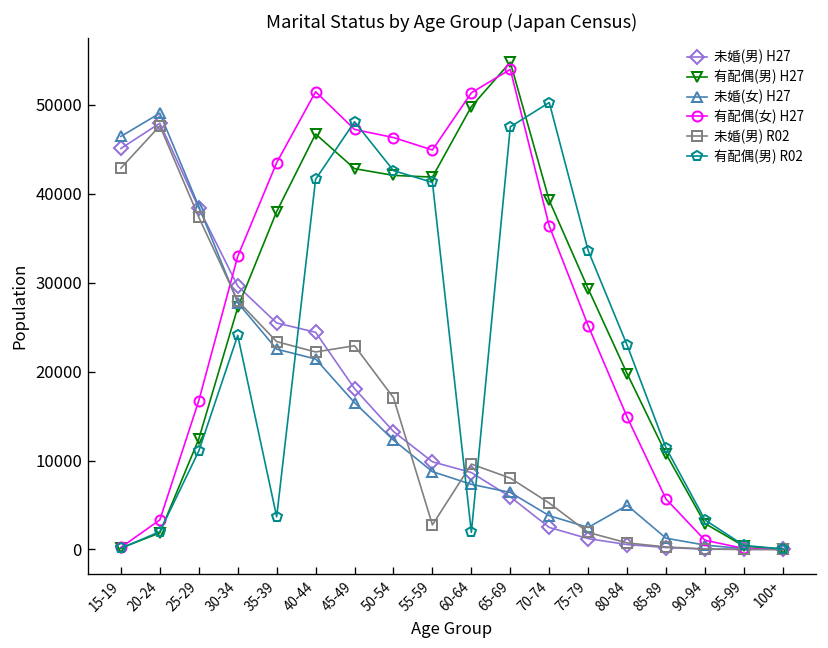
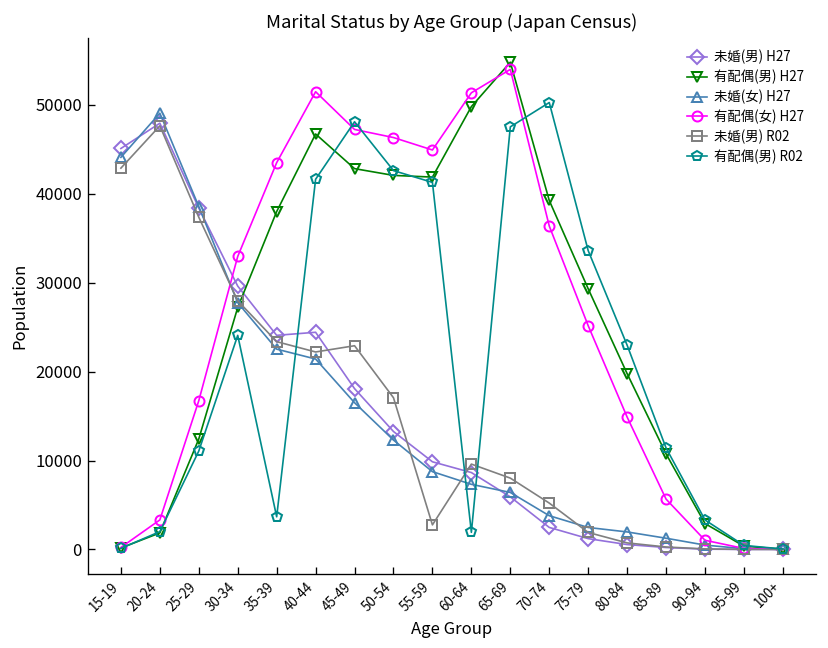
  {
    "未婚(男) H27": {
      "15-19": 45000,
      "30-34": 30000,
-     "35-39": 25000,
+     "35-39": 24000,
      "40-44": 24000,
      "45-49": 18000,
      "50-54": 13000,
      "55-59": 10000,
      "60-64": 9000,
      "65-69": 6000,
      "70-74": 2000,
      "75-79": 1000
    },
    "有配偶(男) H27": {
      "25-29": 12000,
      "30-34": 27000,
      "35-39": 38000,
      "40-44": 47000,
      "45-49": 43000,
      "50-54": 42000,
      "55-59": 42000,
      "60-64": 50000,
      "65-69": 55000,
      "70-74": 39000,
      "75-79": 29000,
      "80-84": 20000,
      "85-89": 11000,
      "90-94": 3000
    },
    "未婚(女) H27": {
-     "15-19": 46000,
+     "15-19": 44000,
      "20-24": 49000,
      "35-39": 23000,
      "40-44": 21000,
      "45-49": 17000,
      "50-54": 12000,
      "55-59": 9000,
      "60-64": 7000,
      "65-69": 6000,
      "70-74": 4000,
      "75-79": 2000,
-     "80-84": 5000,
+     "80-84": 2000,
      "85-89": 1000,
      "90-94": 0
    },
    "有配偶(女) H27": {
      "20-24": 3000,
      "25-29": 17000,
      "30-34": 33000,
      "35-39": 44000,
      "40-44": 51000,
      "45-49": 47000,
      "50-54": 46000,
      "55-59": 45000,
      "60-64": 51000,
      "65-69": 54000,
      "70-74": 36000,
      "75-79": 25000,
      "80-84": 15000,
      "85-89": 6000,
      "90-94": 1000
    },
    "未婚(男) R02": {
      "15-19": 43000,
      "25-29": 37000,
      "35-39": 23000,
      "40-44": 22000,
      "45-49": 23000,
      "50-54": 17000,
      "55-59": 3000,
      "60-64": 10000,
      "65-69": 8000,
      "70-74": 5000,
      "75-79": 2000
    },
    "有配偶(男) R02": {
      "25-29": 11000,
      "30-34": 24000,
      "35-39": 4000,
      "40-44": 42000,
      "45-49": 48000,
      "50-54": 43000,
      "55-59": 41000,
      "60-64": 2000,
      "65-69": 48000,
      "70-74": 50000,
      "75-79": 34000,
      "80-84": 23000,
      "85-89": 11000,
      "90-94": 3000
    }
  }
